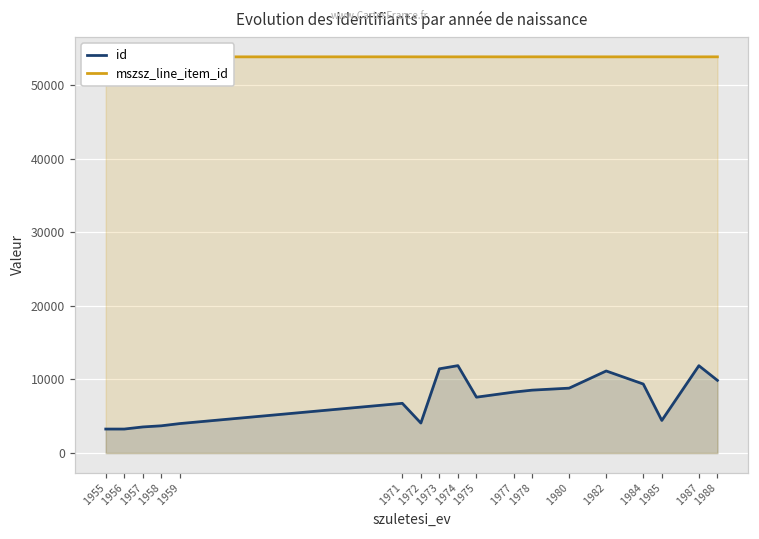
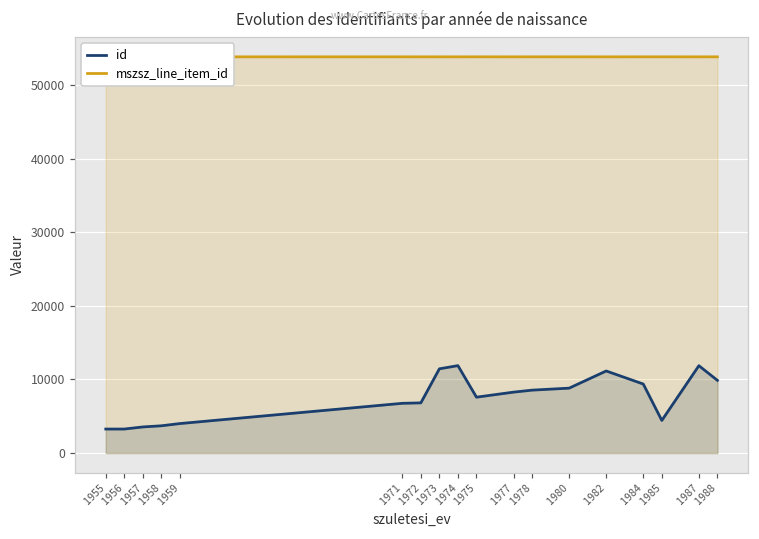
  {
    "id": {
      "1955": 3000,
      "1956": 3000,
      "1957": 4000,
      "1958": 4000,
      "1959": 4000,
      "1971": 7000,
-     "1972": 4000,
+     "1972": 7000,
      "1973": 11000,
      "1974": 12000,
      "1975": 8000,
      "1977": 8000,
      "1978": 9000,
      "1980": 9000,
      "1982": 11000,
      "1984": 9000,
      "1985": 4000,
      "1987": 12000,
      "1988": 10000
    },
    "mszsz_line_item_id": {
      "1971": 54000,
      "1972": 54000,
      "1973": 54000,
      "1974": 54000,
      "1975": 54000,
      "1977": 54000,
      "1978": 54000,
      "1980": 54000,
      "1982": 54000,
      "1984": 54000,
      "1985": 54000,
      "1987": 54000,
      "1988": 54000
    }
  }
